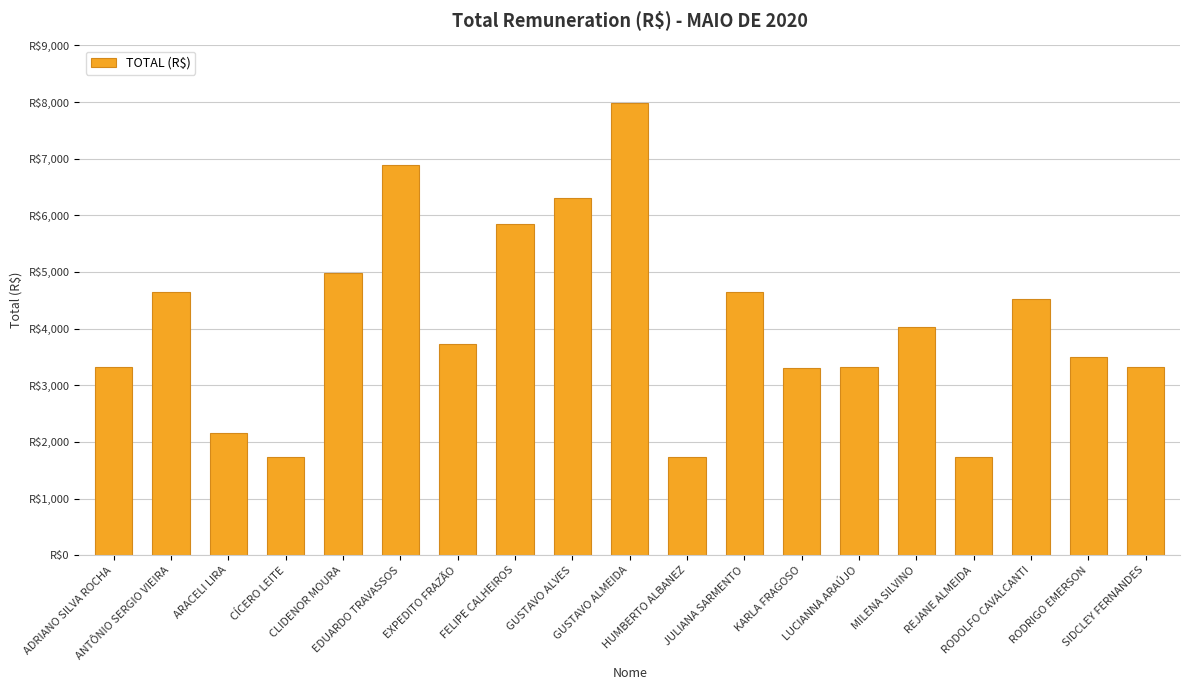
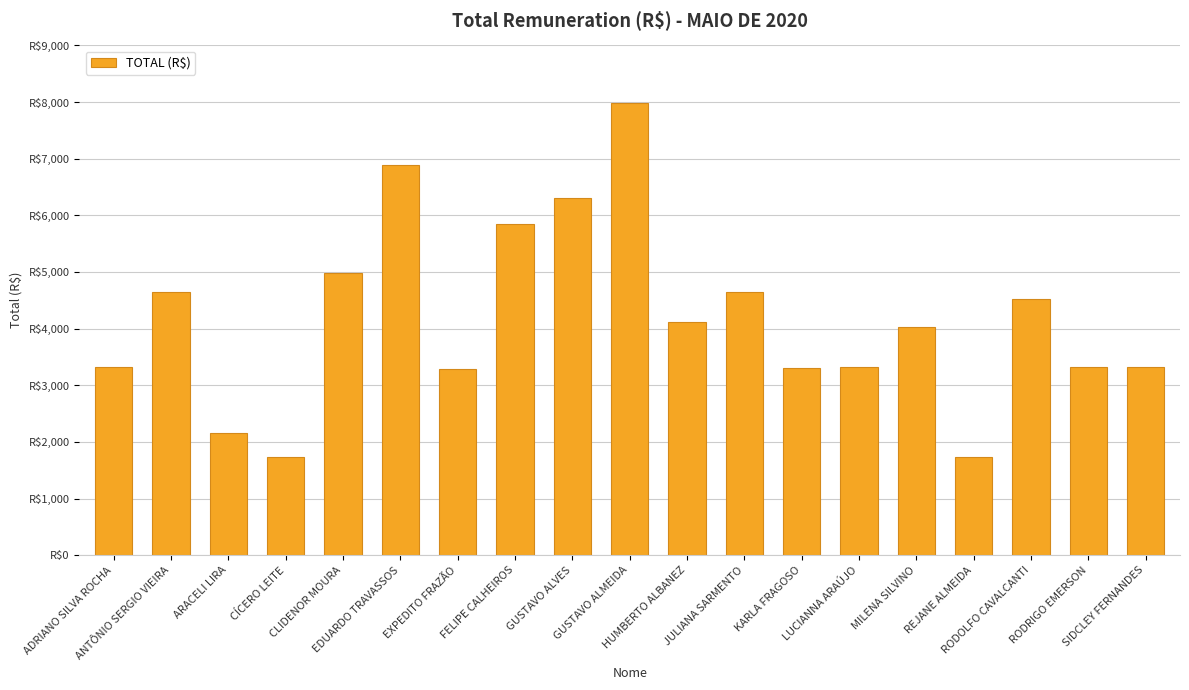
  {
    "ADRIANO SILVA ROCHA": "R$3,300",
    "ANTÔNIO SERGIO VIEIRA": "R$4,700",
    "ARACELI LIRA": "R$2,200",
    "CÍCERO LEITE": "R$1,700",
    "CLIDENOR MOURA": "R$5,000",
    "EDUARDO TRAVASSOS": "R$6,900",
-   "EXPEDITO FRAZÃO": "R$3,700",
+   "EXPEDITO FRAZÃO": "R$3,300",
    "FELIPE CALHEIROS": "R$5,800",
    "GUSTAVO ALVES": "R$6,300",
    "GUSTAVO ALMEIDA": "R$8,000",
-   "HUMBERTO ALBANEZ": "R$1,700",
+   "HUMBERTO ALBANEZ": "R$4,100",
    "JULIANA SARMENTO": "R$4,700",
    "KARLA FRAGOSO": "R$3,300",
    "LUCIANNA ARAÚJO": "R$3,300",
    "MILENA SILVINO": "R$4,000",
    "REJANE ALMEIDA": "R$1,700",
    "RODOLFO CAVALCANTI": "R$4,500",
-   "RODRIGO EMERSON": "R$3,500",
+   "RODRIGO EMERSON": "R$3,300",
    "SIDCLEY FERNANDES": "R$3,300"
  }
